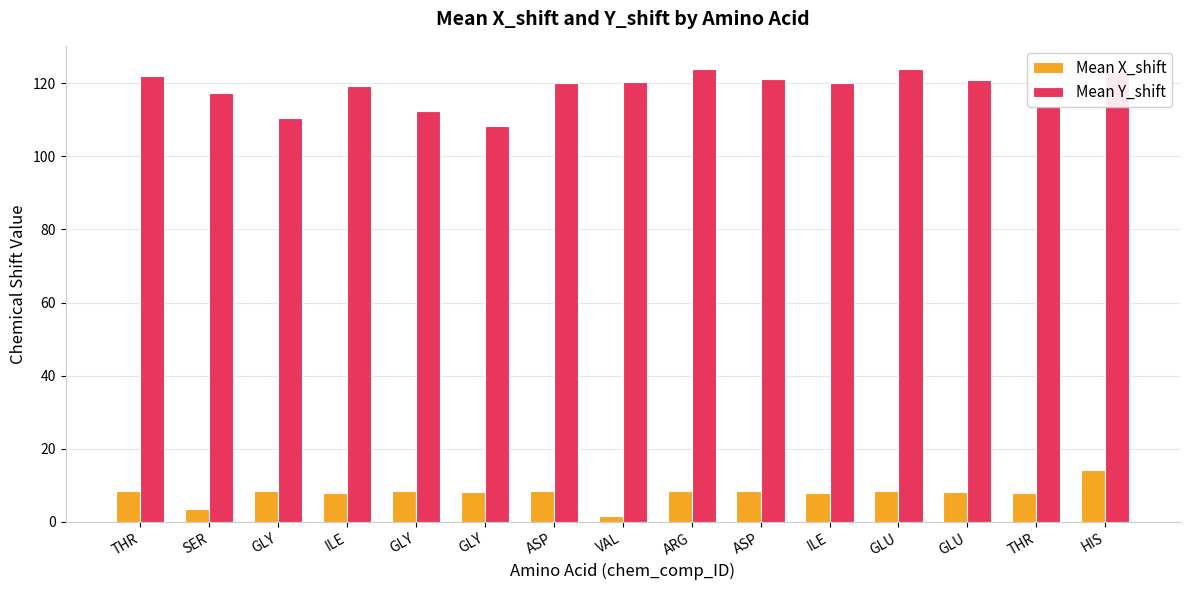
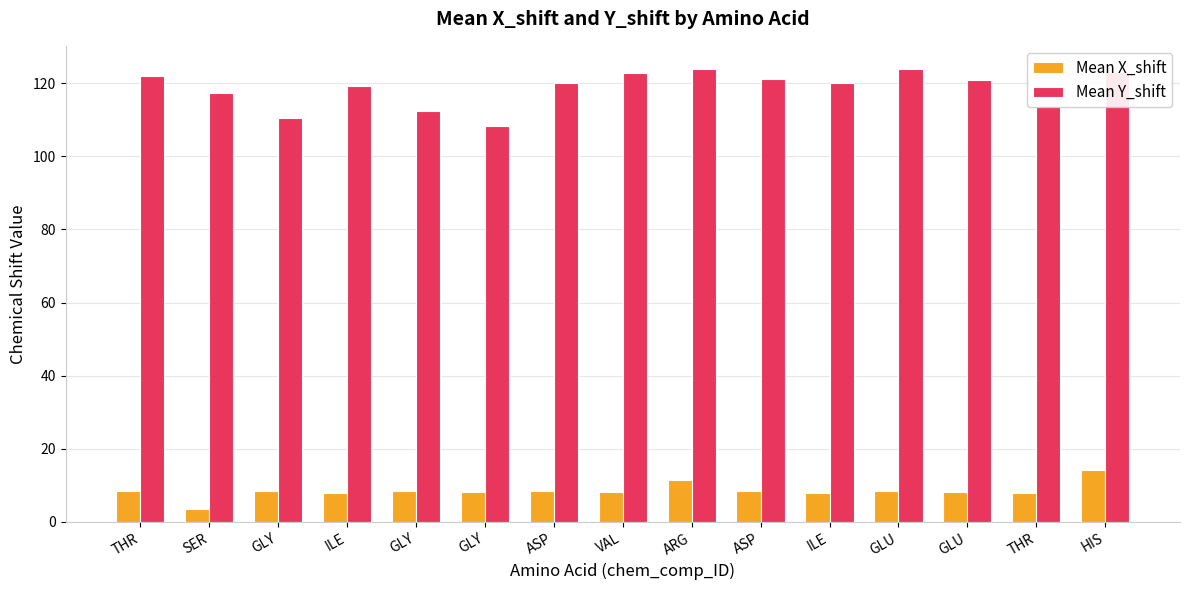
  {
    "Mean X_shift": {
      "SER": 4,
-     "VAL": 2,
-     "ARG": 8,
+     "VAL": 8,
+     "ARG": 12,
      "HIS": 14
    },
    "Mean Y_shift": {
      "SER": 117,
-     "VAL": 120,
+     "VAL": 123,
      "ARG": 124
    }
  }
